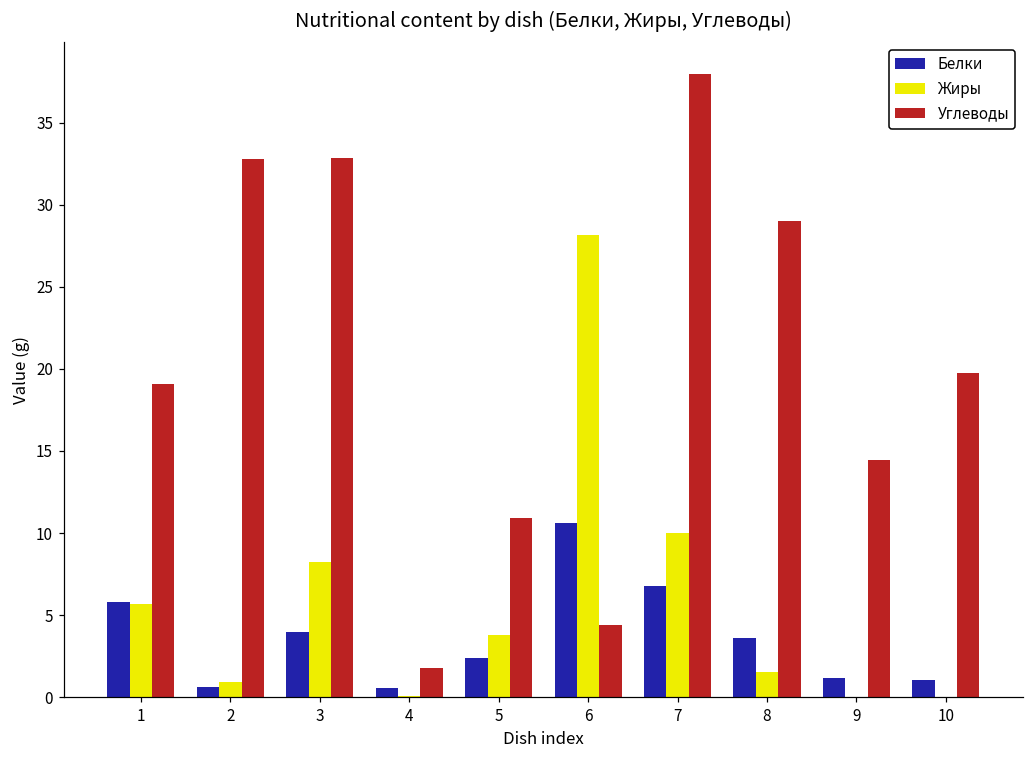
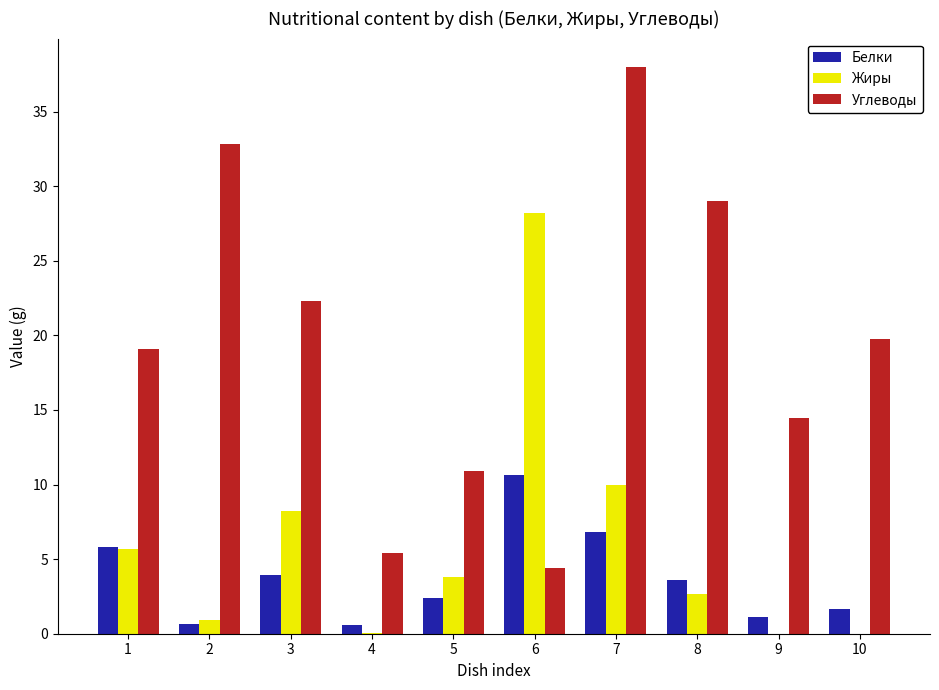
  {
    "Белки": {
      "1": 5.8,
      "2": 0.6,
      "3": 4.0,
      "4": 0.6,
      "5": 2.4,
      "6": 10.6,
      "7": 6.8,
      "8": 3.6,
      "9": 1.2,
-     "10": 1.0
+     "10": 1.7
    },
    "Жиры": {
      "1": 5.7,
      "2": 0.9,
      "3": 8.2,
      "5": 3.8,
      "6": 28.2,
      "7": 10.0,
-     "8": 1.5,
+     "8": 2.7,
      "9": 0.0,
      "10": 0.0
    },
    "Углеводы": {
      "1": 19.1,
      "2": 32.8,
-     "3": 32.8,
-     "4": 1.8,
+     "3": 22.3,
+     "4": 5.4,
      "5": 10.9,
      "6": 4.4,
      "7": 38.0,
      "8": 29.0,
      "9": 14.5,
      "10": 19.8
    }
  }
